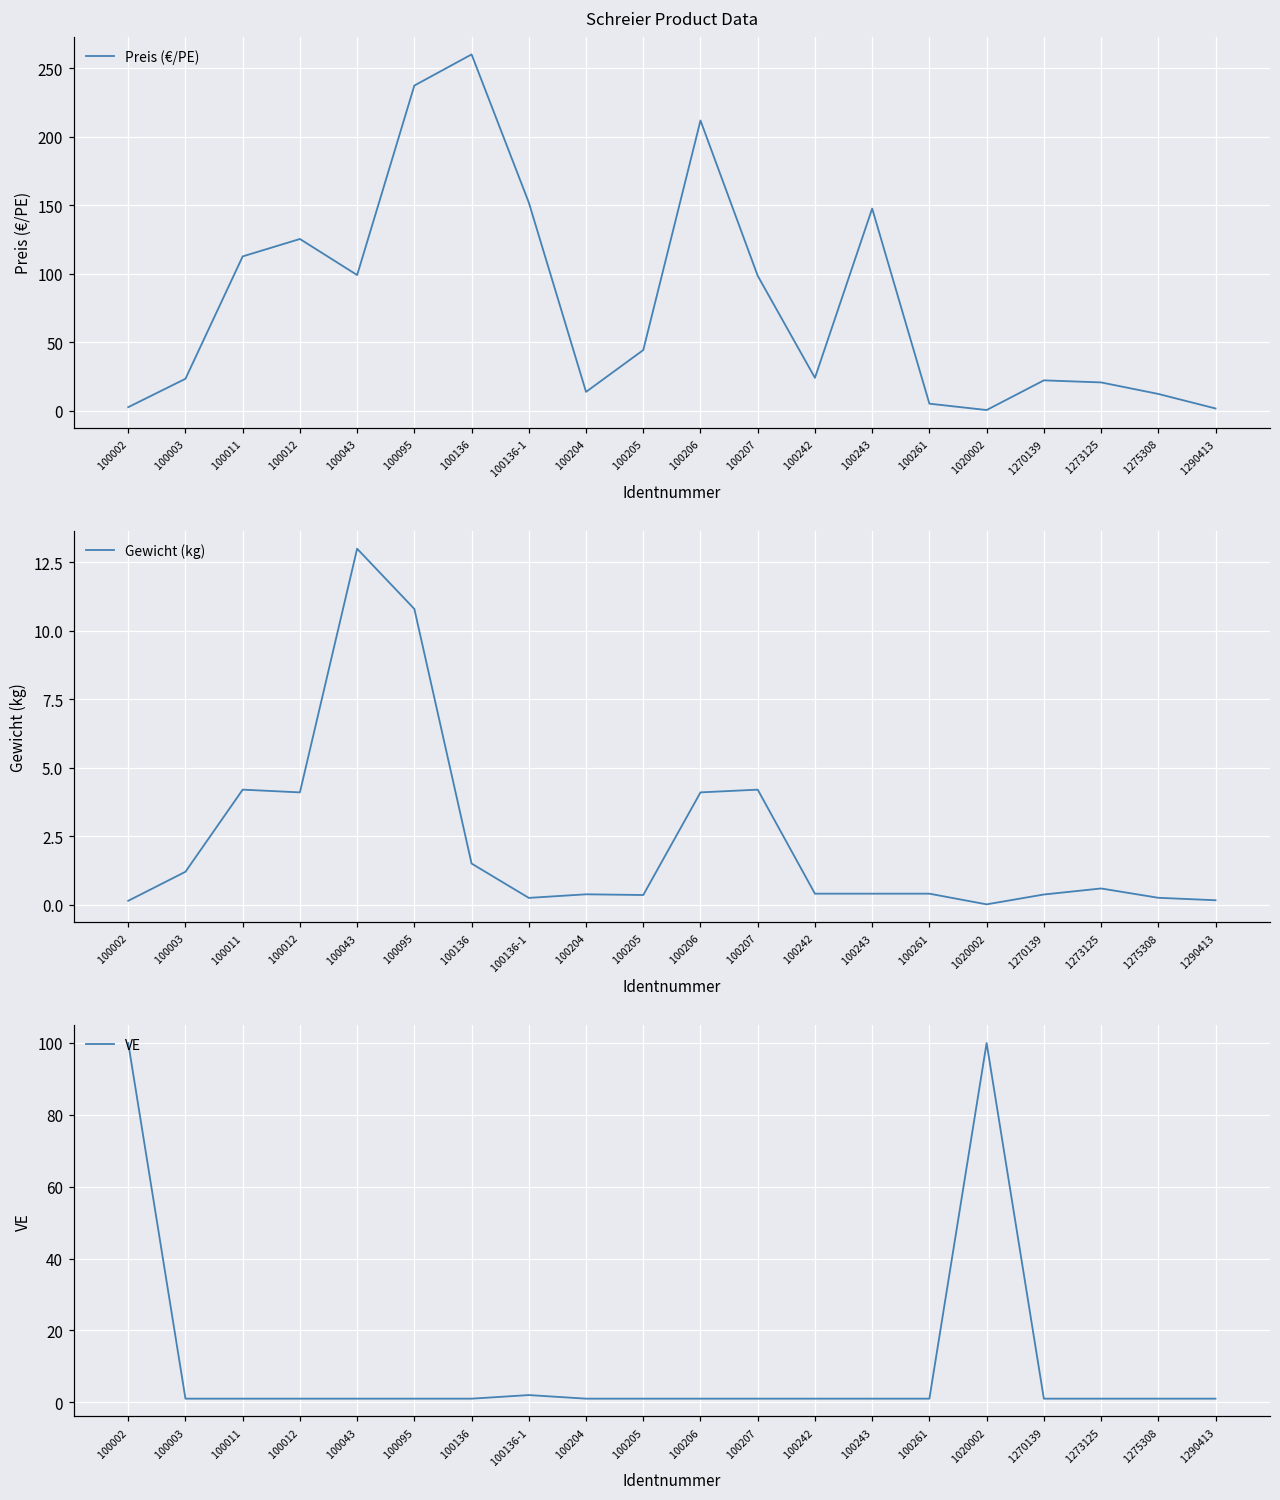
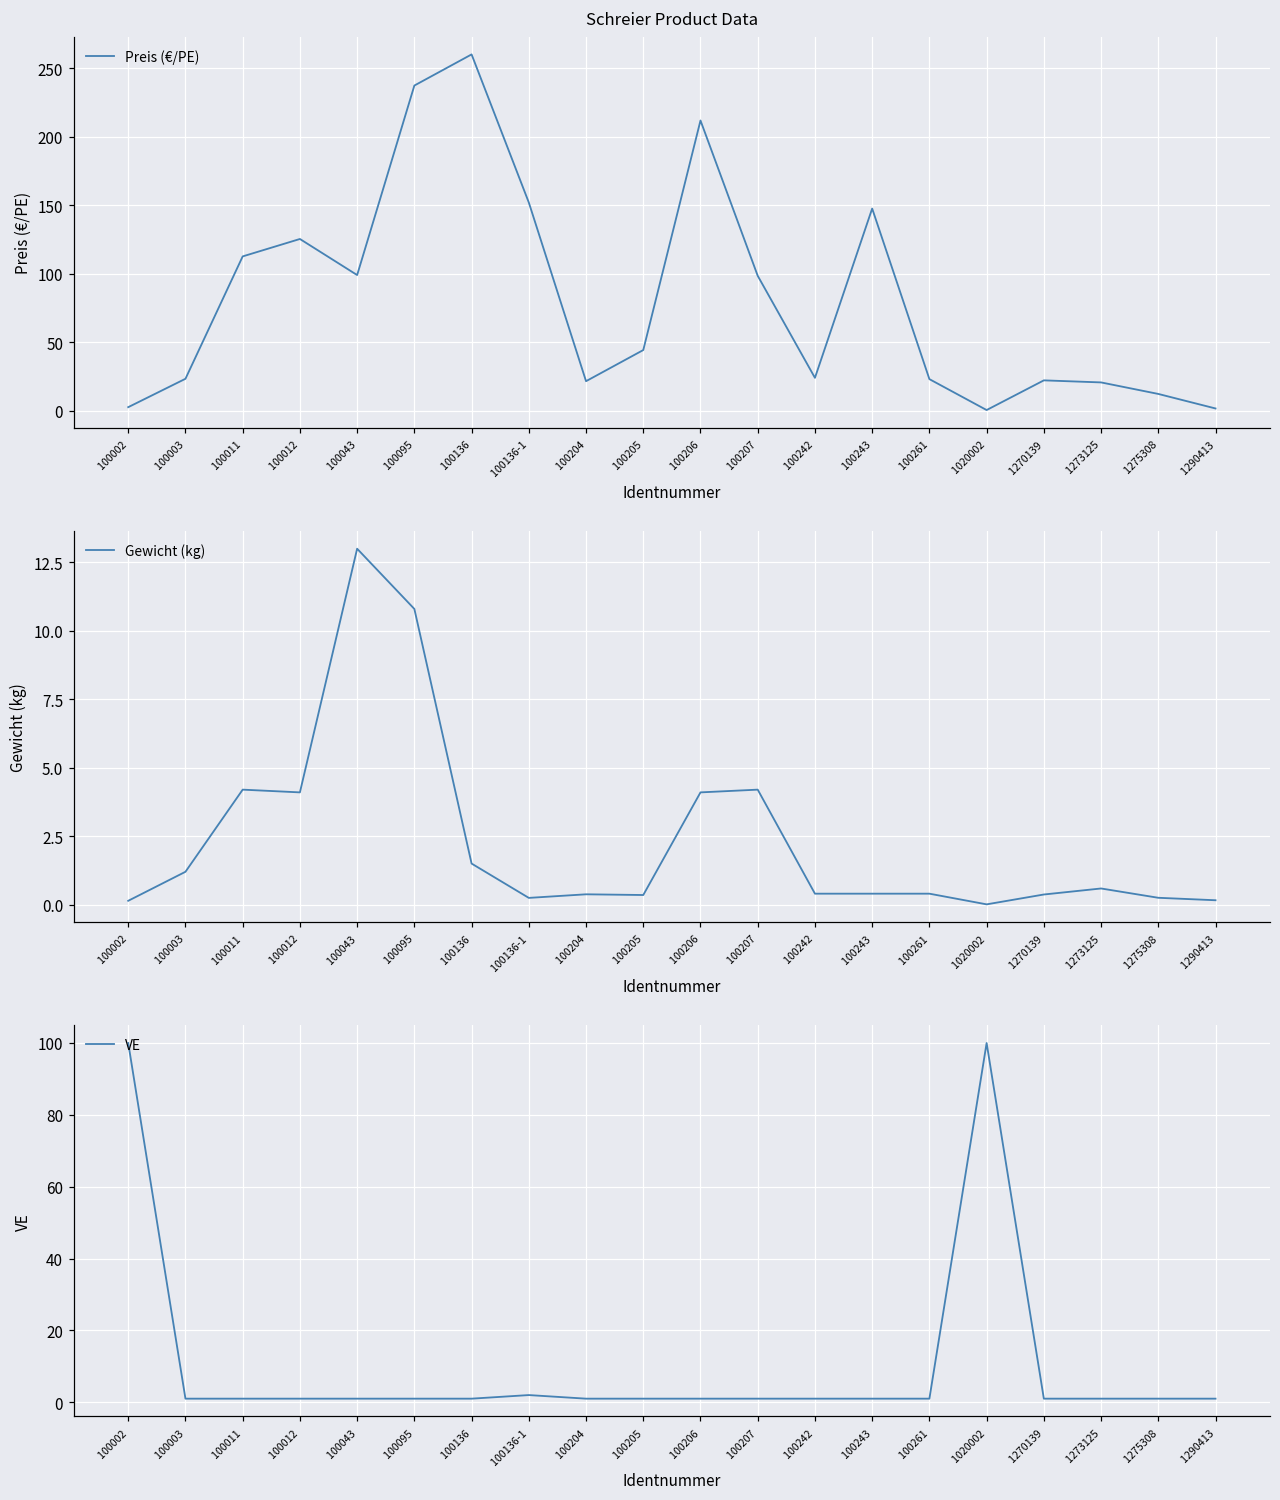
  {
    "Schreier Product Data": {
      "100002": 3,
      "100003": 23,
      "100011": 113,
      "100012": 125,
      "100043": 99,
      "100095": 237,
      "100136": 260,
      "100136-1": 152,
-     "100204": 14,
+     "100204": 22,
      "100205": 44,
      "100206": 212,
      "100207": 99,
      "100242": 24,
      "100243": 148,
-     "100261": 5,
+     "100261": 23,
      "1020002": 1,
      "1270139": 22,
      "1273125": 21,
      "1275308": 12,
      "1290413": 2
    }
  }
